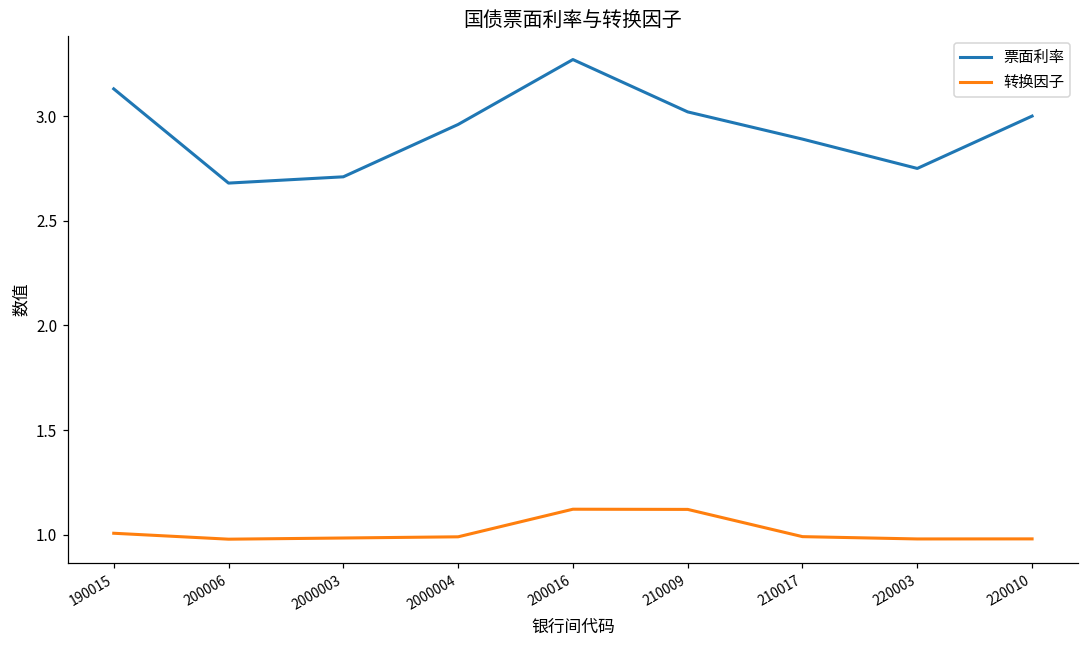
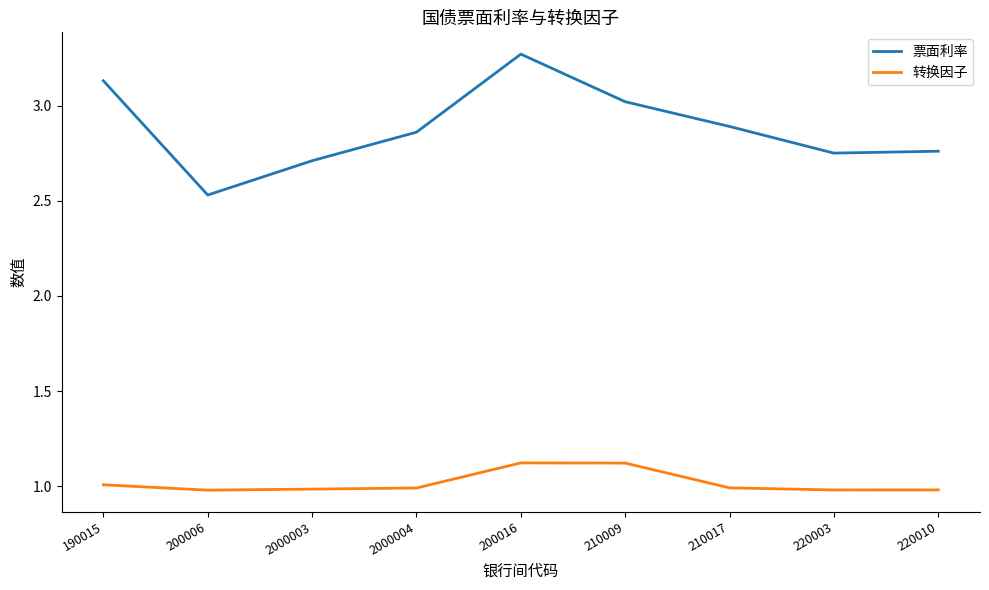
  {
    "票面利率": {
      "190015": 3.13,
-     "200006": 2.68,
+     "200006": 2.53,
      "2000003": 2.71,
-     "2000004": 2.96,
+     "2000004": 2.86,
      "200016": 3.27,
      "210009": 3.02,
      "210017": 2.89,
      "220003": 2.75,
-     "220010": 3.00
+     "220010": 2.76
    },
    "转换因子": {
      "190015": 1.01,
      "200006": 0.98,
      "2000003": 0.99,
      "2000004": 0.99,
      "200016": 1.12,
      "210009": 1.12,
      "210017": 0.99,
      "220003": 0.98,
      "220010": 0.98
    }
  }
